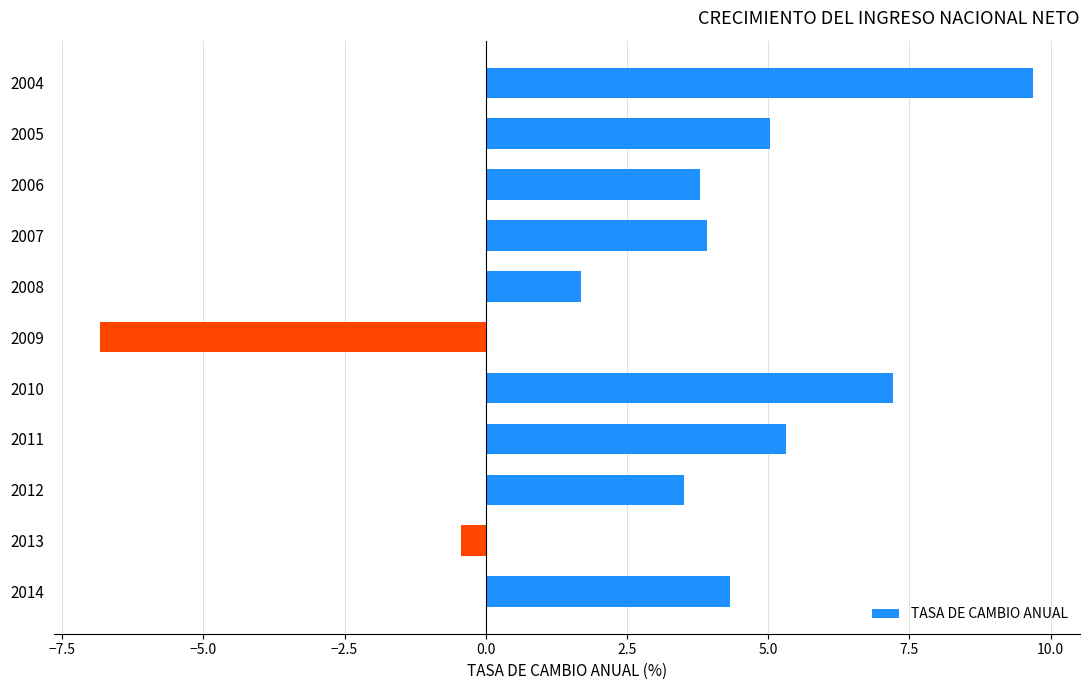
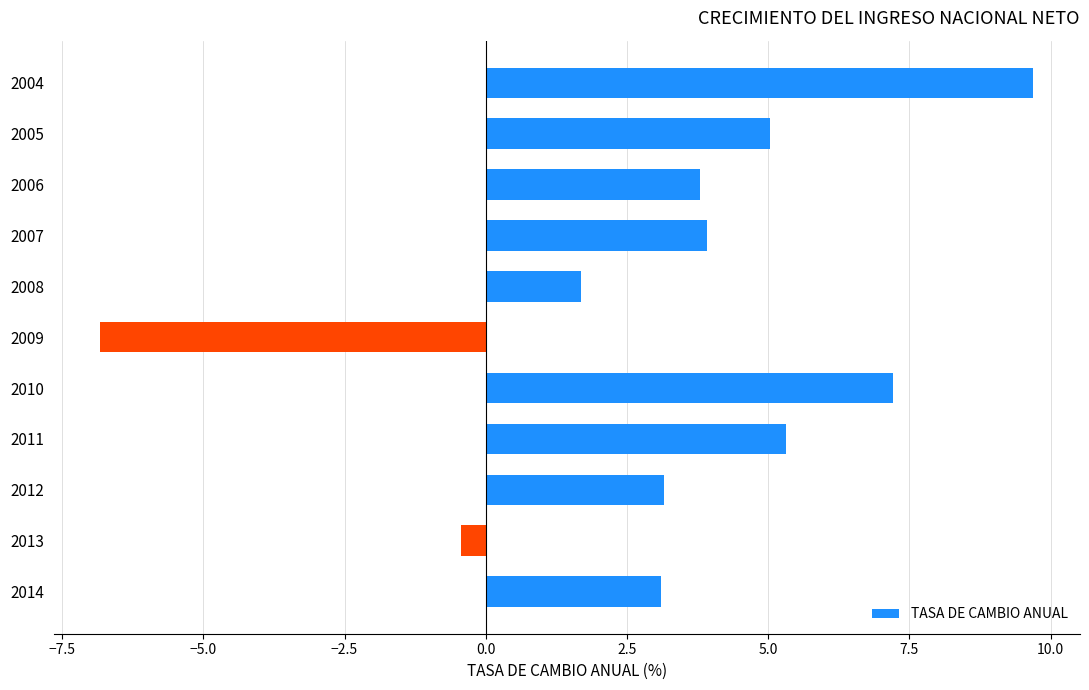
  {
    "2004": 9.7,
    "2005": 5.0,
    "2006": 3.8,
    "2007": 3.9,
    "2008": 1.7,
    "2009": -6.8,
    "2010": 7.2,
    "2011": 5.3,
-   "2012": 3.5,
+   "2012": 3.2,
    "2013": -0.4,
-   "2014": 4.3
+   "2014": 3.1
  }
